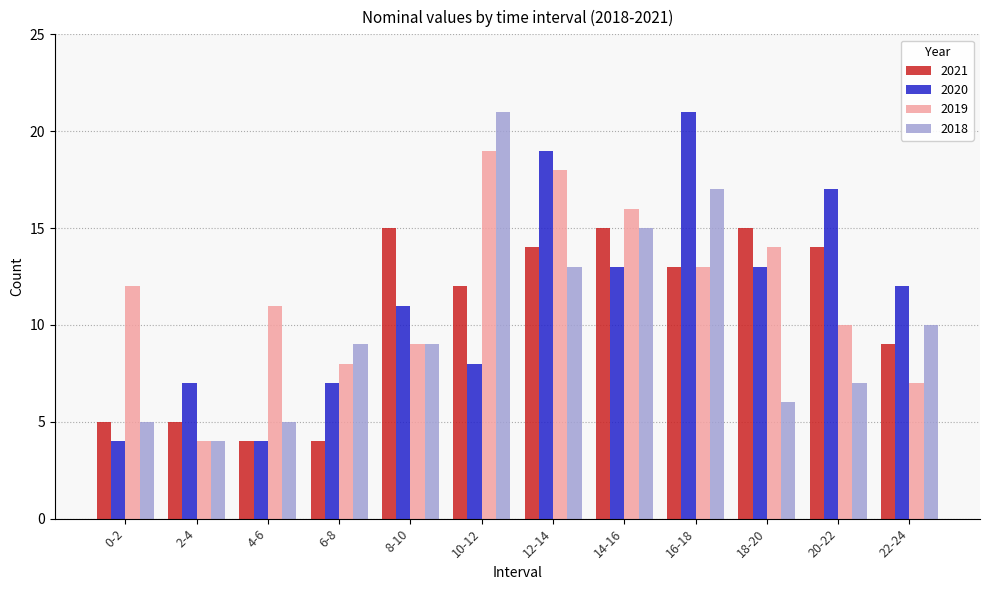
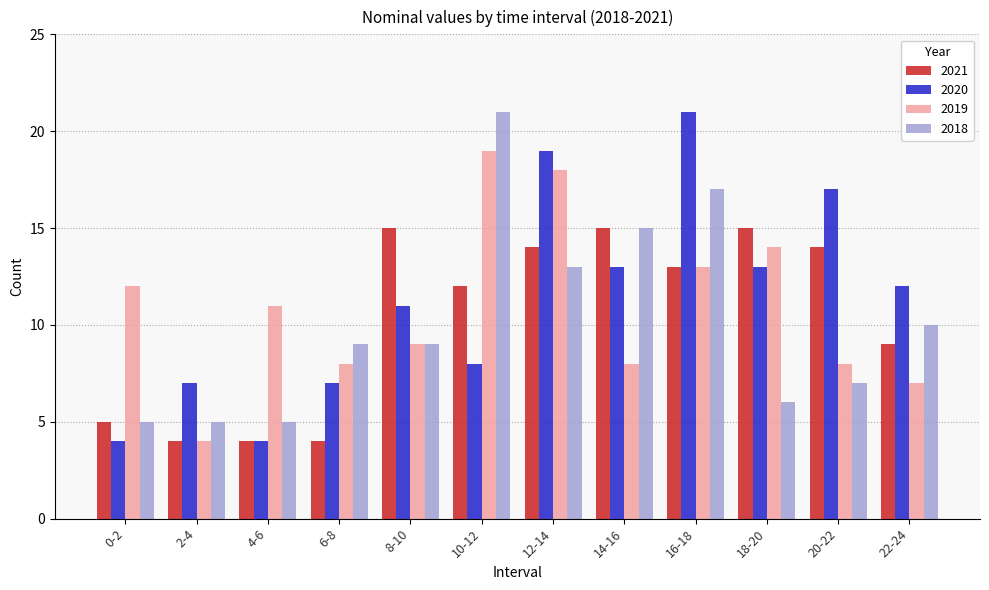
  {
    "2021": {
      "0-2": 5,
-     "2-4": 5,
+     "2-4": 4,
      "4-6": 4,
      "6-8": 4,
      "8-10": 15,
      "10-12": 12,
      "12-14": 14,
      "14-16": 15,
      "16-18": 13,
      "18-20": 15,
      "20-22": 14,
      "22-24": 9
    },
    "2020": {
      "0-2": 4,
      "2-4": 7,
      "4-6": 4,
      "6-8": 7,
      "8-10": 11,
      "10-12": 8,
      "12-14": 19,
      "14-16": 13,
      "16-18": 21,
      "18-20": 13,
      "20-22": 17,
      "22-24": 12
    },
    "2019": {
      "0-2": 12,
      "2-4": 4,
      "4-6": 11,
      "6-8": 8,
      "8-10": 9,
      "10-12": 19,
      "12-14": 18,
-     "14-16": 16,
+     "14-16": 8,
      "16-18": 13,
      "18-20": 14,
-     "20-22": 10,
+     "20-22": 8,
      "22-24": 7
    },
    "2018": {
      "0-2": 5,
-     "2-4": 4,
+     "2-4": 5,
      "4-6": 5,
      "6-8": 9,
      "8-10": 9,
      "10-12": 21,
      "12-14": 13,
      "14-16": 15,
      "16-18": 17,
      "18-20": 6,
      "20-22": 7,
      "22-24": 10
    }
  }
